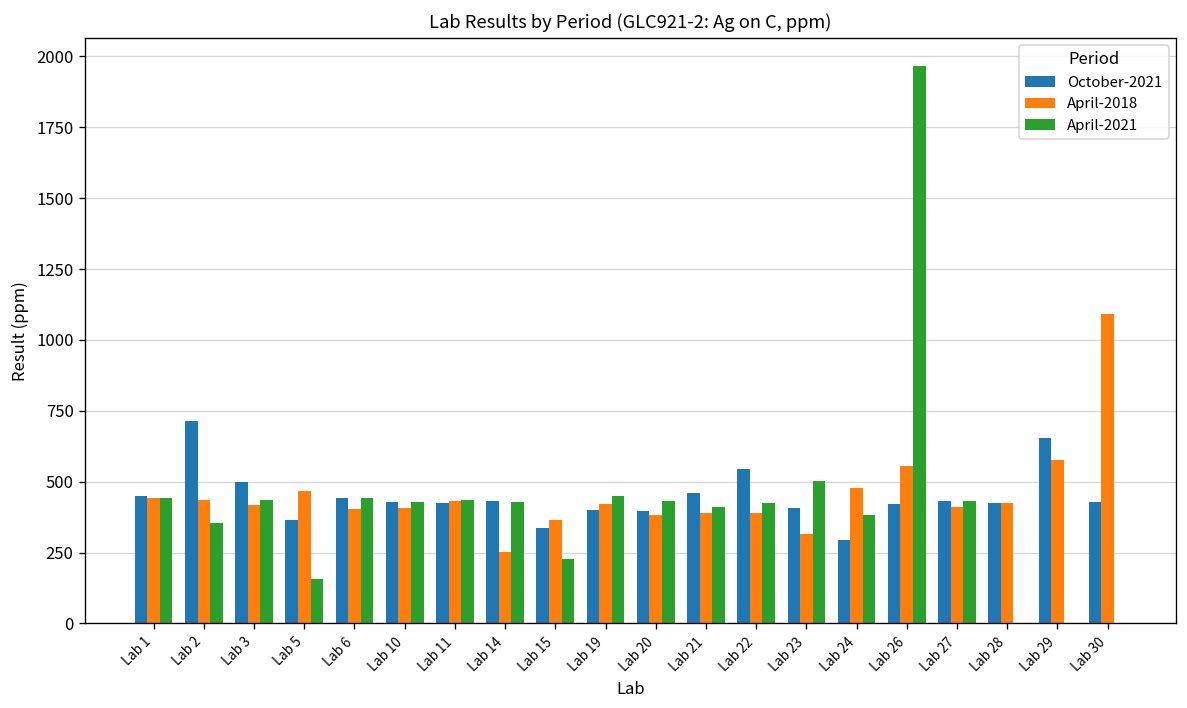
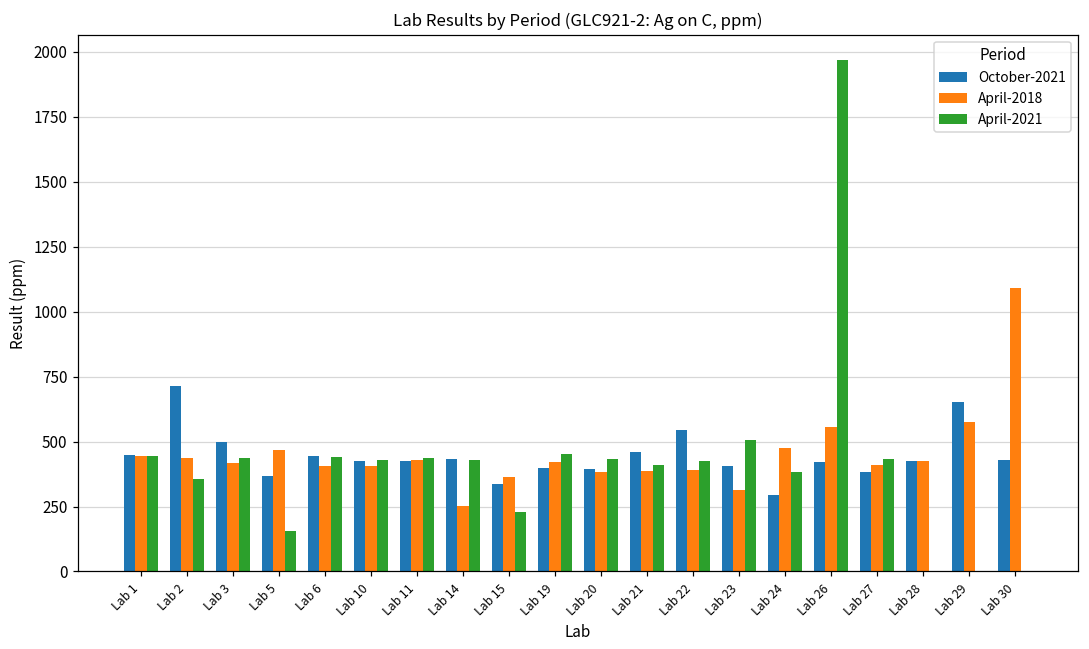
  {
    "October-2021": {
      "Lab 1": 450,
      "Lab 2": 720,
      "Lab 3": 500,
      "Lab 5": 370,
      "Lab 6": 440,
      "Lab 10": 430,
      "Lab 11": 430,
      "Lab 14": 430,
      "Lab 15": 340,
      "Lab 19": 400,
      "Lab 20": 400,
      "Lab 21": 460,
      "Lab 22": 540,
      "Lab 23": 410,
      "Lab 24": 290,
      "Lab 26": 420,
-     "Lab 27": 430,
+     "Lab 27": 380,
      "Lab 28": 420,
      "Lab 29": 650,
      "Lab 30": 430
    },
    "April-2018": {
      "Lab 1": 440,
      "Lab 2": 440,
      "Lab 3": 420,
      "Lab 5": 470,
      "Lab 6": 410,
      "Lab 10": 410,
      "Lab 11": 430,
      "Lab 14": 250,
      "Lab 15": 370,
      "Lab 19": 420,
      "Lab 20": 380,
      "Lab 21": 390,
      "Lab 22": 390,
      "Lab 23": 320,
      "Lab 24": 480,
      "Lab 26": 560,
      "Lab 27": 410,
      "Lab 28": 430,
      "Lab 29": 580,
      "Lab 30": 1090
    },
    "April-2021": {
      "Lab 1": 440,
      "Lab 2": 350,
      "Lab 3": 440,
      "Lab 5": 160,
      "Lab 6": 440,
      "Lab 10": 430,
      "Lab 11": 440,
      "Lab 14": 430,
      "Lab 15": 230,
      "Lab 19": 450,
      "Lab 20": 430,
      "Lab 21": 410,
      "Lab 22": 430,
      "Lab 23": 500,
      "Lab 24": 380,
      "Lab 26": 1970,
      "Lab 27": 430,
      "Lab 28": 0,
      "Lab 29": 0,
      "Lab 30": 0
    }
  }
